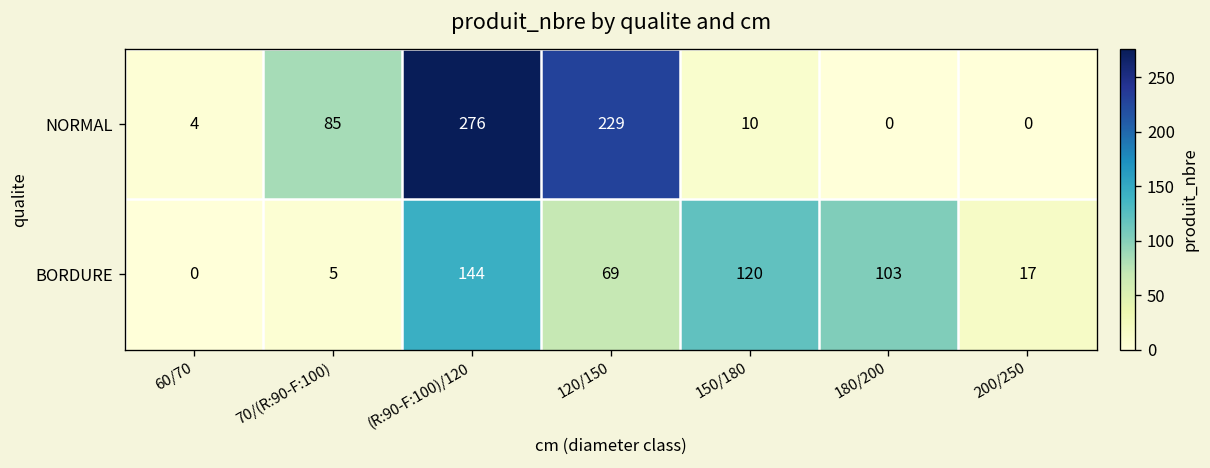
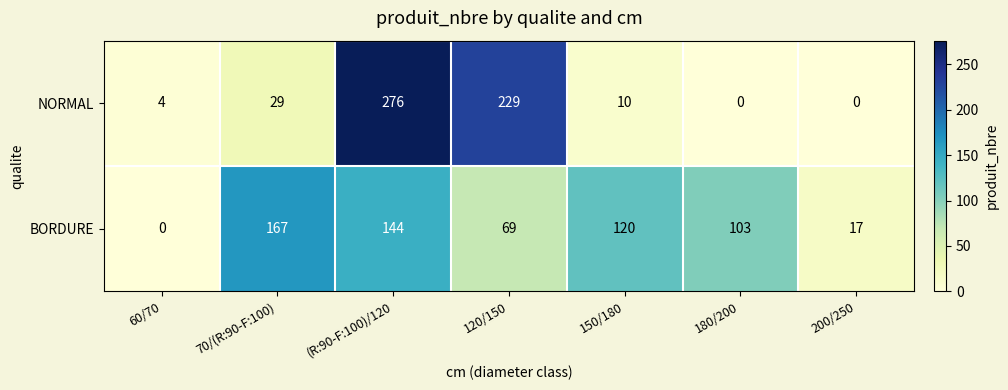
  {
    "NORMAL": {
      "60/70": 4,
-     "70/(R:90-F:100)": 85,
+     "70/(R:90-F:100)": 29,
      "(R:90-F:100)/120": 276,
      "120/150": 229,
      "150/180": 10,
      "180/200": 0,
      "200/250": 0
    },
    "BORDURE": {
      "60/70": 0,
-     "70/(R:90-F:100)": 5,
+     "70/(R:90-F:100)": 167,
      "(R:90-F:100)/120": 144,
      "120/150": 69,
      "150/180": 120,
      "180/200": 103,
      "200/250": 17
    }
  }
